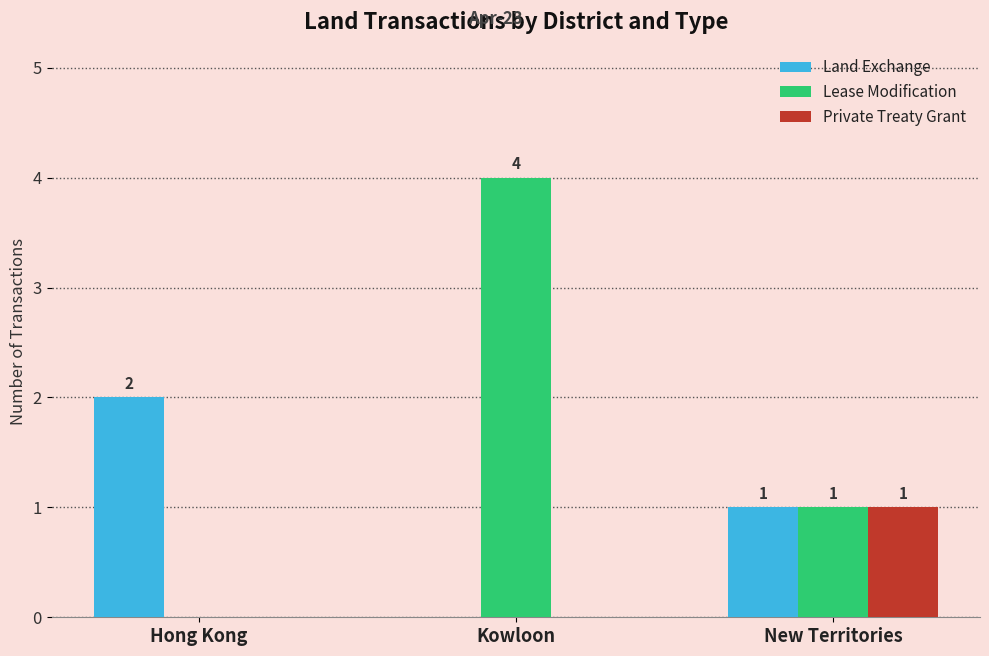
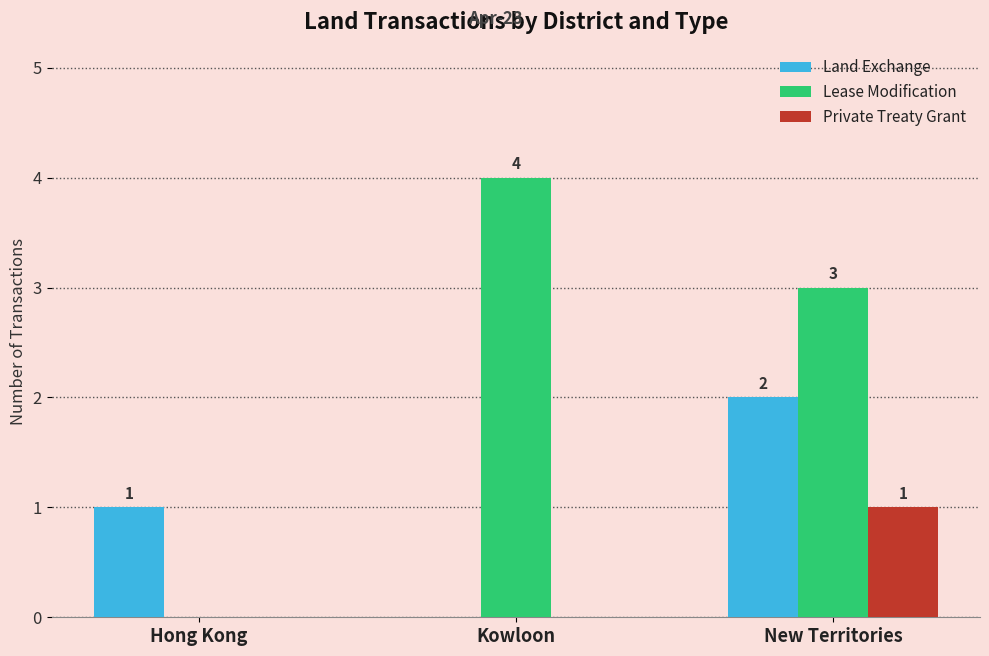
  {
    "Land Exchange": {
-     "Hong Kong": 2,
-     "New Territories": 1
+     "Hong Kong": 1,
+     "New Territories": 2
    },
    "Lease Modification": {
      "Kowloon": 4,
-     "New Territories": 1
+     "New Territories": 3
    },
    "Private Treaty Grant": {
      "New Territories": 1
    }
  }
